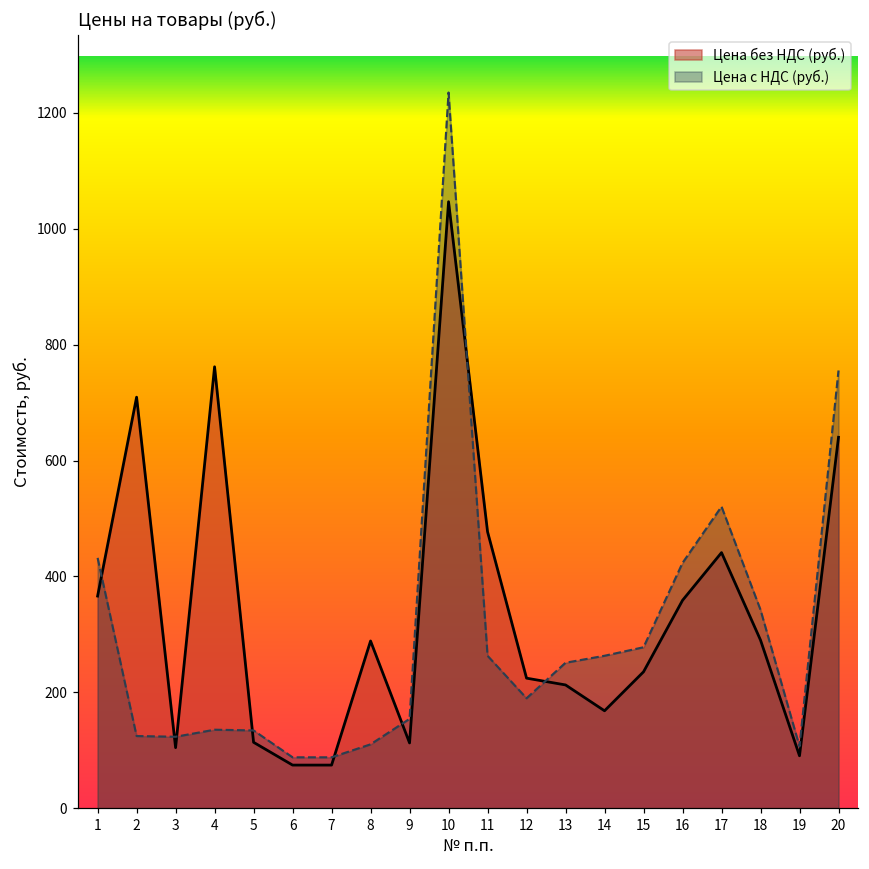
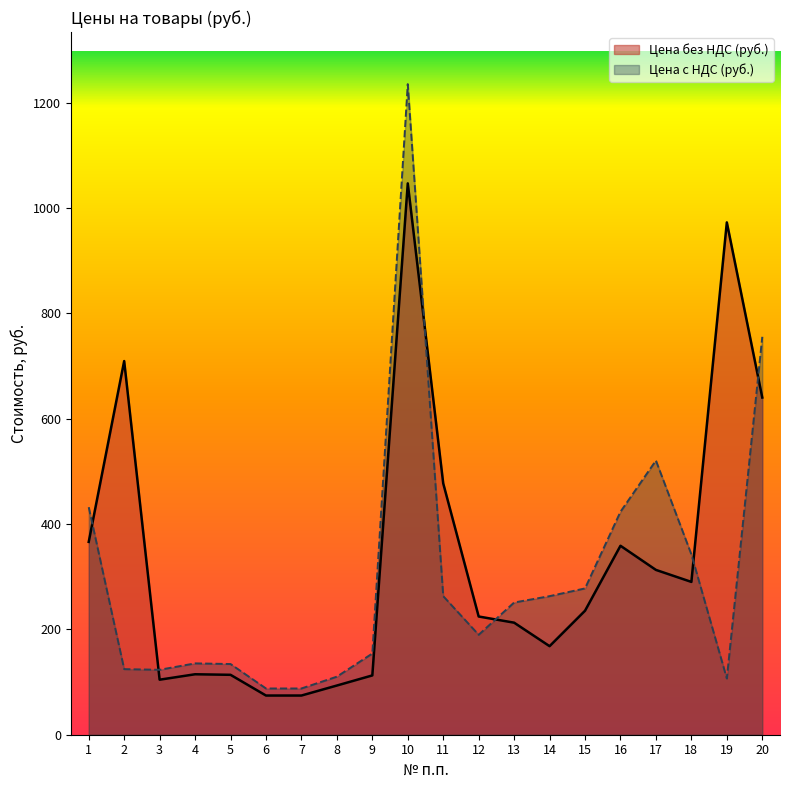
  {
    "Цена без НДС (руб.)": {
      "1": 370,
      "2": 710,
      "3": 100,
-     "4": 760,
+     "4": 110,
      "5": 110,
      "6": 70,
      "7": 70,
-     "8": 290,
+     "8": 90,
      "9": 110,
      "10": 1050,
      "11": 480,
      "12": 220,
      "13": 210,
      "14": 170,
      "15": 240,
      "16": 360,
-     "17": 440,
+     "17": 310,
      "18": 290,
-     "19": 90,
+     "19": 970,
      "20": 640
    },
    "Цена с НДС (руб.)": {
      "1": 430,
      "2": 120,
      "3": 120,
      "4": 140,
      "5": 130,
      "6": 90,
      "7": 90,
      "8": 110,
      "9": 150,
      "10": 1240,
      "11": 260,
      "12": 190,
      "13": 250,
      "14": 260,
      "15": 280,
      "16": 420,
      "17": 520,
      "18": 340,
      "19": 110,
      "20": 760
    }
  }
